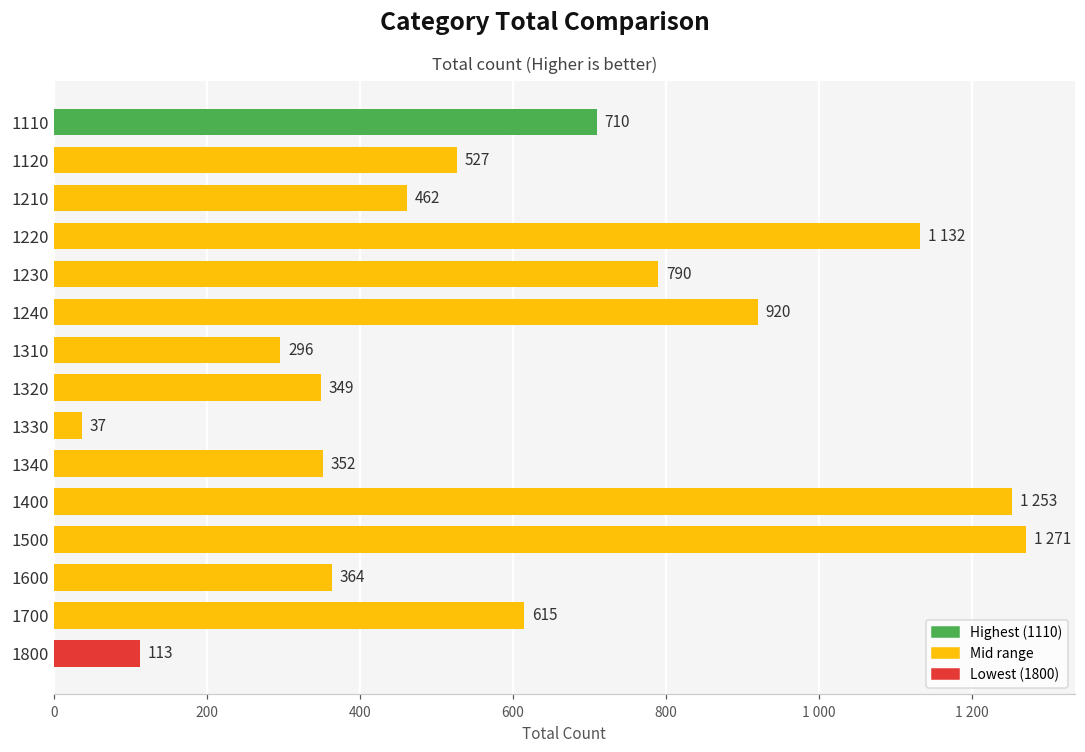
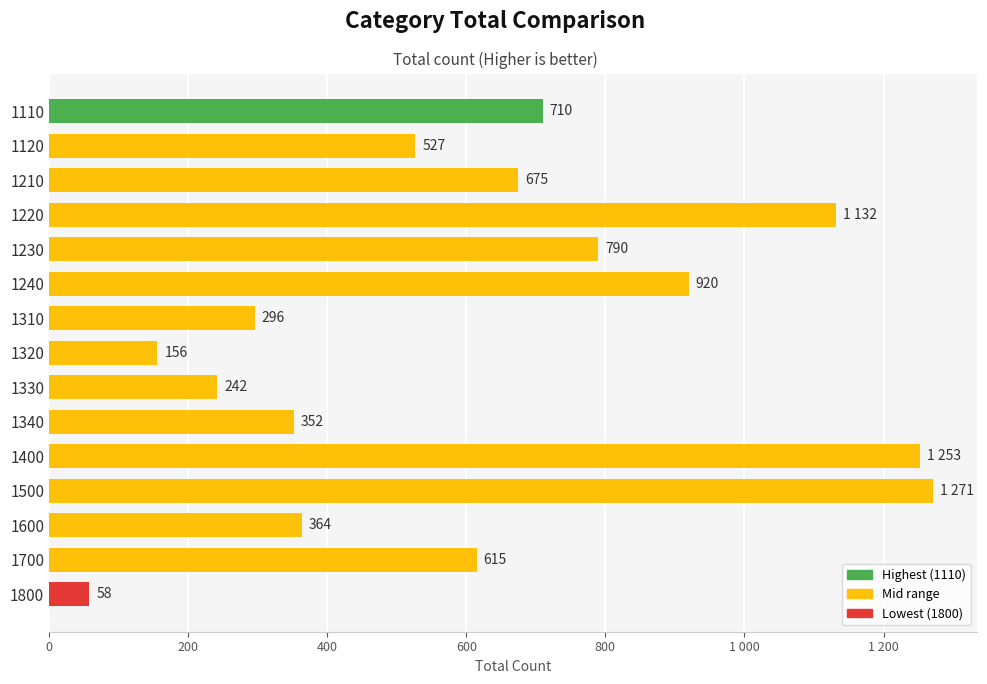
  {
    "1110": 710,
    "1120": 527,
-   "1210": 462,
+   "1210": 675,
    "1230": 790,
    "1240": 920,
    "1310": 296,
-   "1320": 349,
-   "1330": 37,
+   "1320": 156,
+   "1330": 242,
    "1340": 352,
    "1600": 364,
    "1700": 615,
-   "1800": 113
+   "1800": 58
  }
